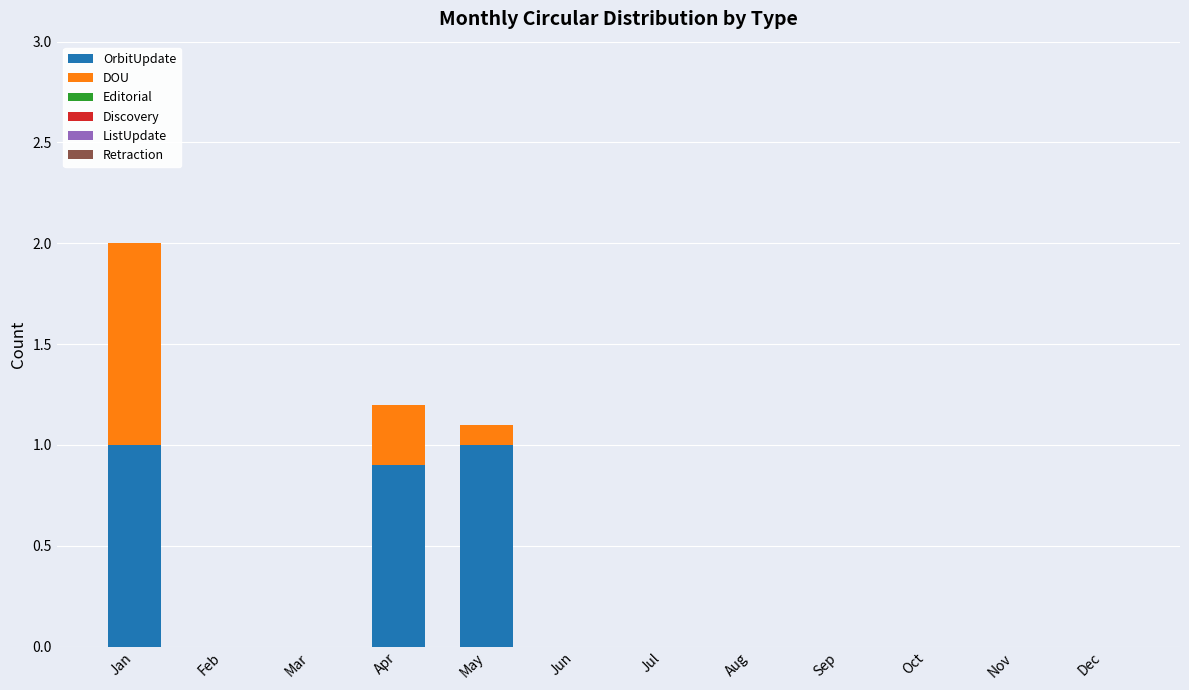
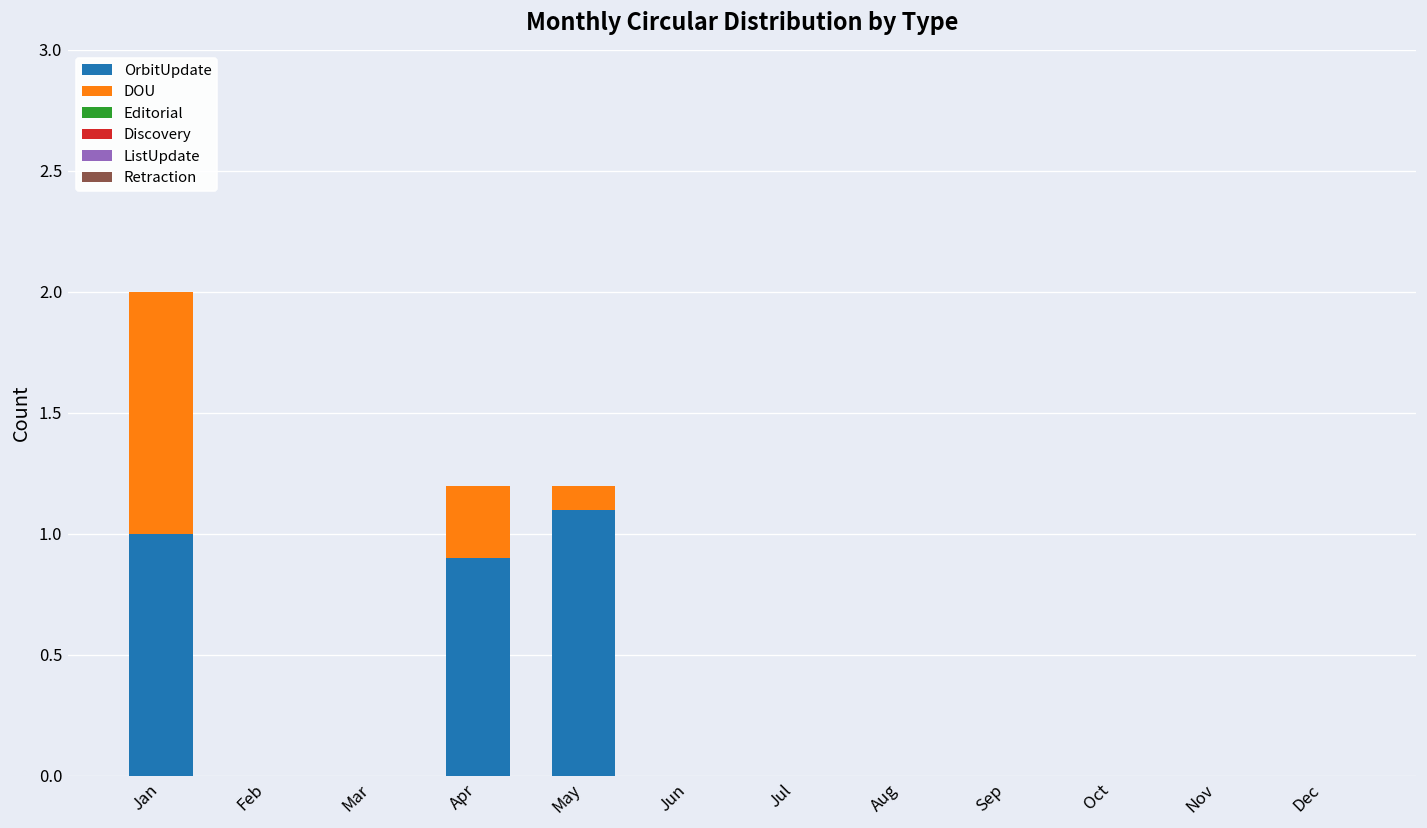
  {
    "OrbitUpdate": {
      "Jan": 1.0,
      "Feb": 0.0,
      "Mar": 0.0,
      "Apr": 0.9,
-     "May": 1.0,
+     "May": 1.1,
      "Jun": 0.0,
      "Jul": 0.0,
      "Aug": 0.0,
      "Sep": 0.0,
      "Oct": 0.0,
      "Nov": 0.0,
      "Dec": 0.0
    },
    "Retraction": {
      "Feb": 0.0,
      "Mar": 0.0,
      "Jun": 0.0,
      "Jul": 0.0,
      "Aug": 0.0,
      "Sep": 0.0,
      "Oct": 0.0,
      "Nov": 0.0,
      "Dec": 0.0
    }
  }
